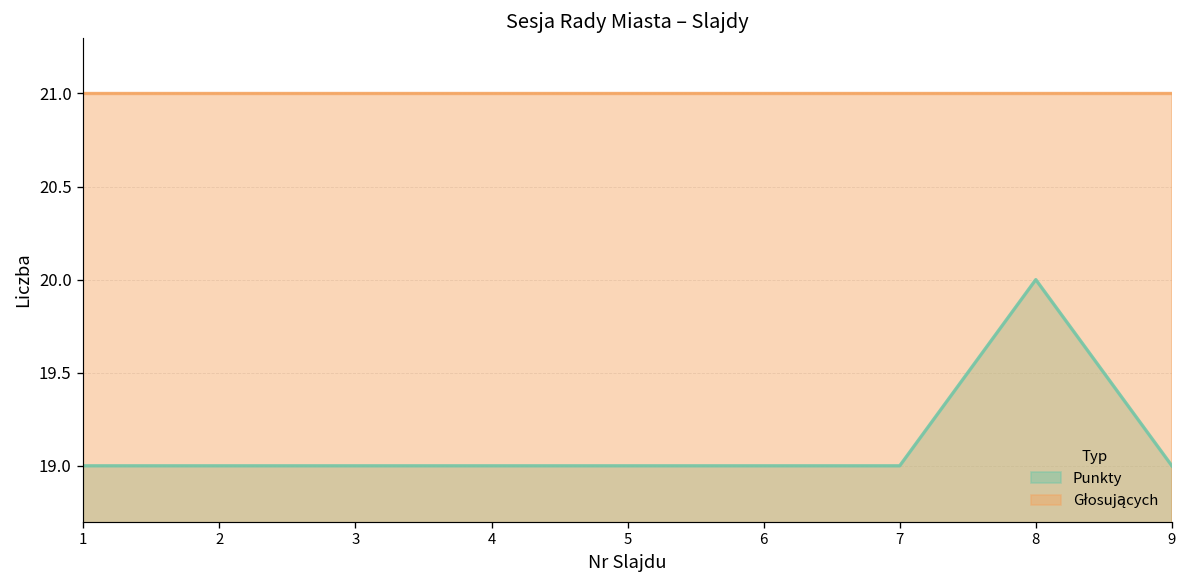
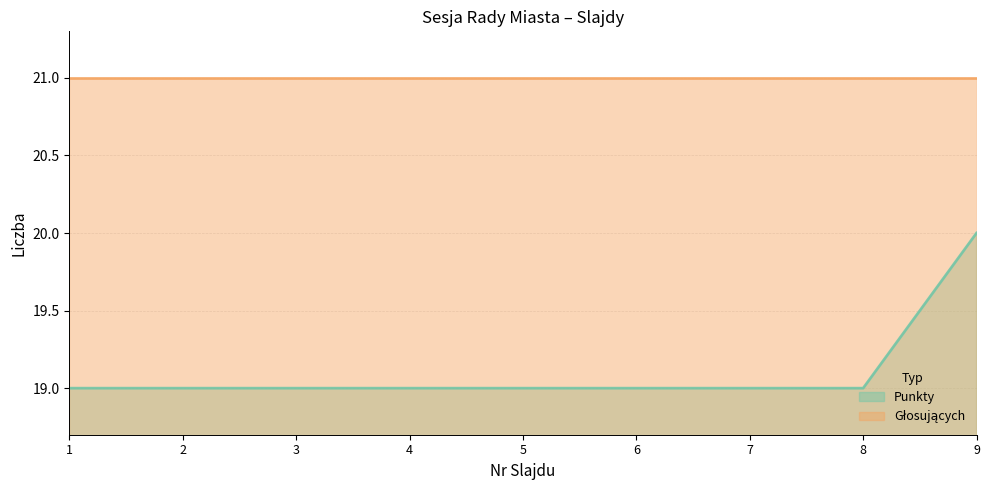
  {
    "Punkty": {
      "1": 19,
      "2": 19,
      "3": 19,
      "4": 19,
      "5": 19,
      "6": 19,
      "7": 19,
-     "8": 20,
-     "9": 19
+     "8": 19,
+     "9": 20
    },
    "Głosujących": {
      "1": 21,
      "2": 21,
      "3": 21,
      "4": 21,
      "5": 21,
      "6": 21,
      "7": 21,
      "8": 21,
      "9": 21
    }
  }
